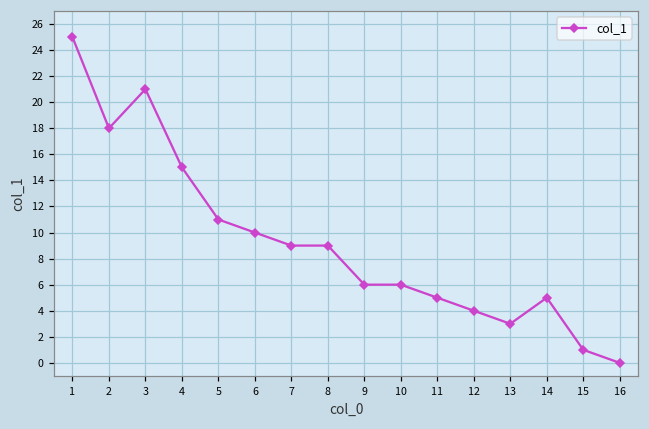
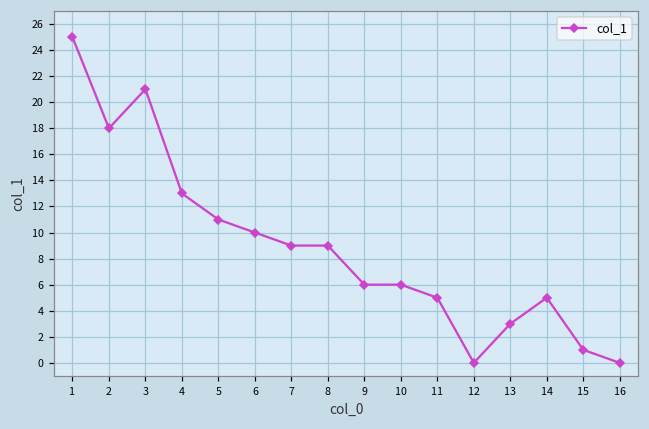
  {
    "1": 25,
    "2": 18,
    "3": 21,
-   "4": 15,
+   "4": 13,
    "5": 11,
    "6": 10,
    "7": 9,
    "8": 9,
    "9": 6,
    "10": 6,
    "11": 5,
-   "12": 4,
+   "12": 0,
    "13": 3,
    "14": 5,
    "15": 1,
    "16": 0
  }
